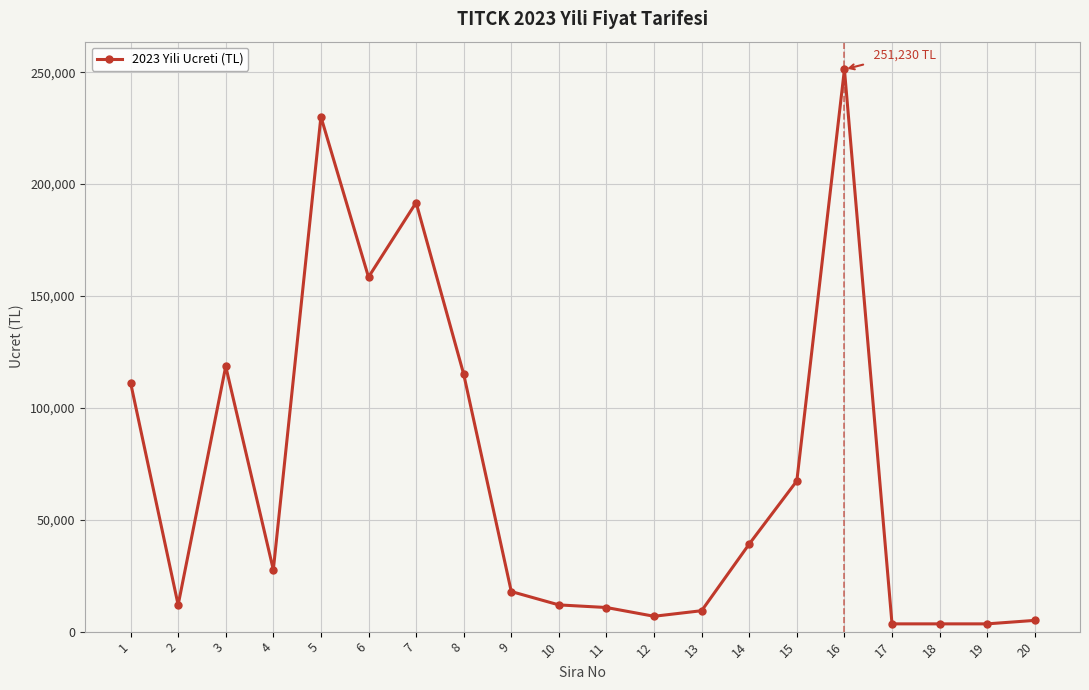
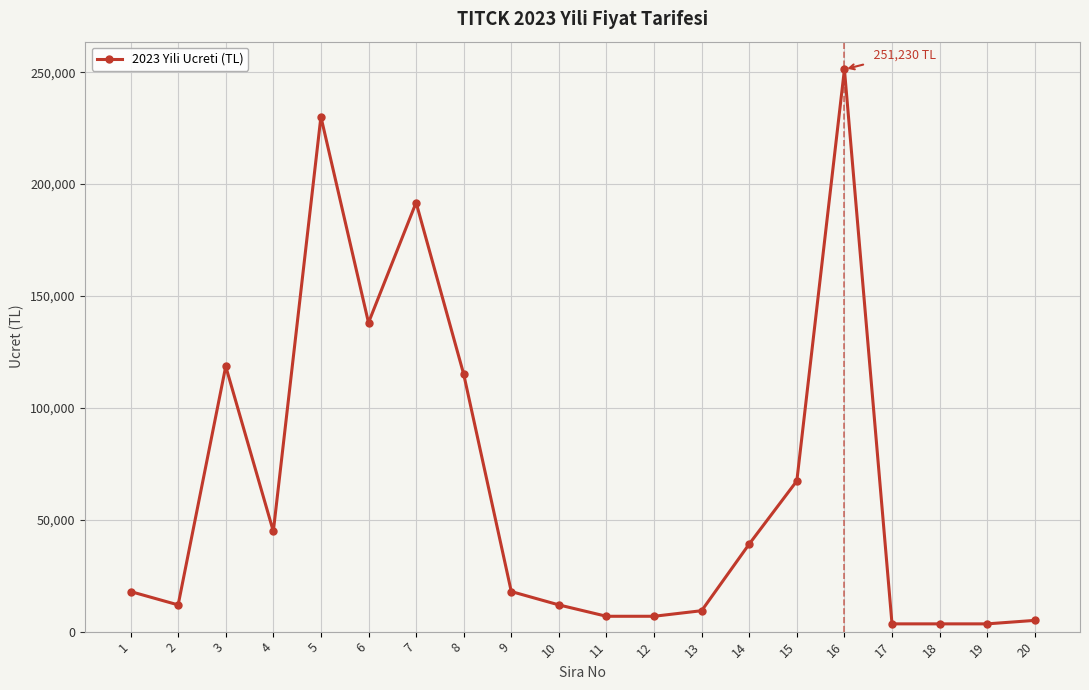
  {
-   "1": "111,000",
+   "1": "18,000",
    "2": "12,000",
    "3": "119,000",
-   "4": "28,000",
+   "4": "45,000",
    "5": "230,000",
-   "6": "158,000",
+   "6": "138,000",
    "7": "192,000",
    "8": "115,000",
    "9": "18,000",
    "10": "12,000",
-   "11": "11,000",
+   "11": "7,000",
    "12": "7,000",
    "13": "9,000",
    "14": "39,000",
    "15": "67,000",
    "17": "3,000",
    "18": "3,000",
    "19": "3,000",
    "20": "5,000"
  }
